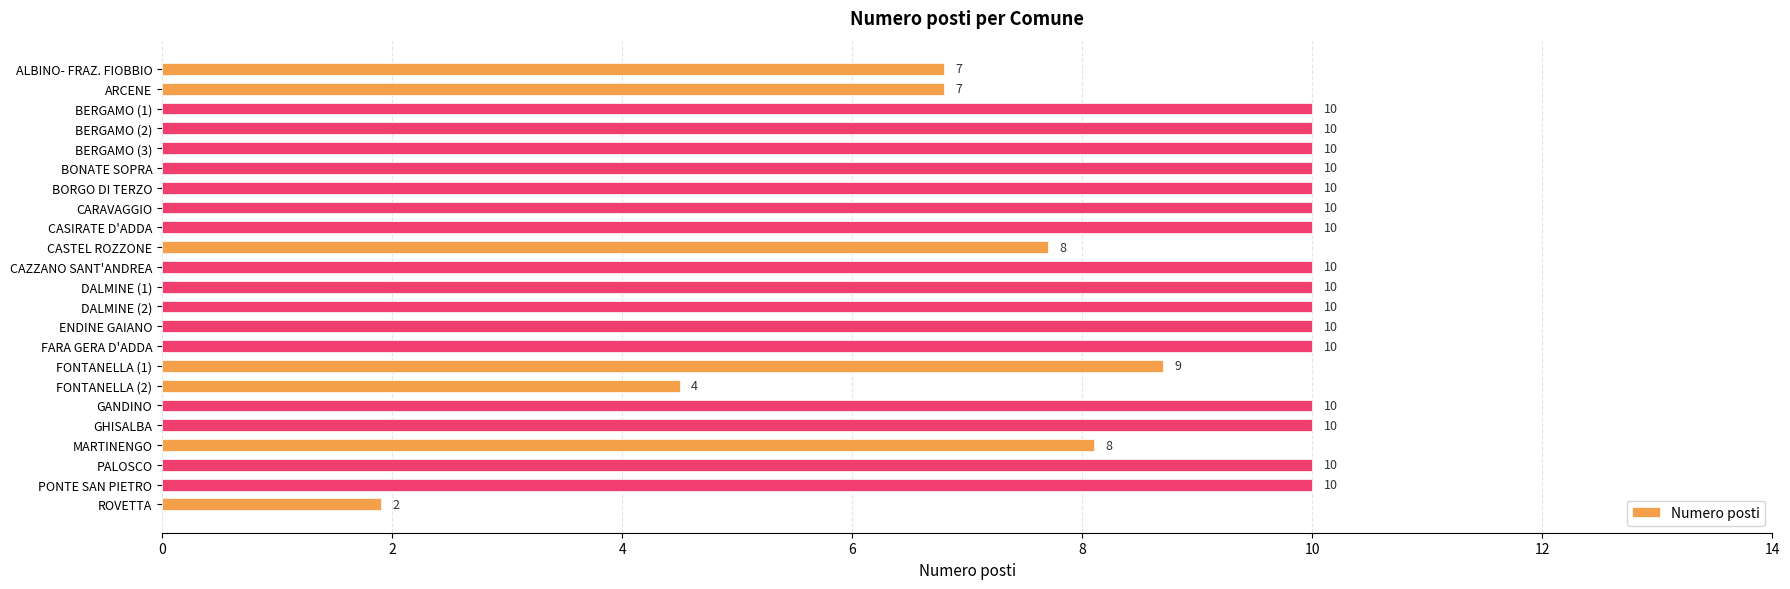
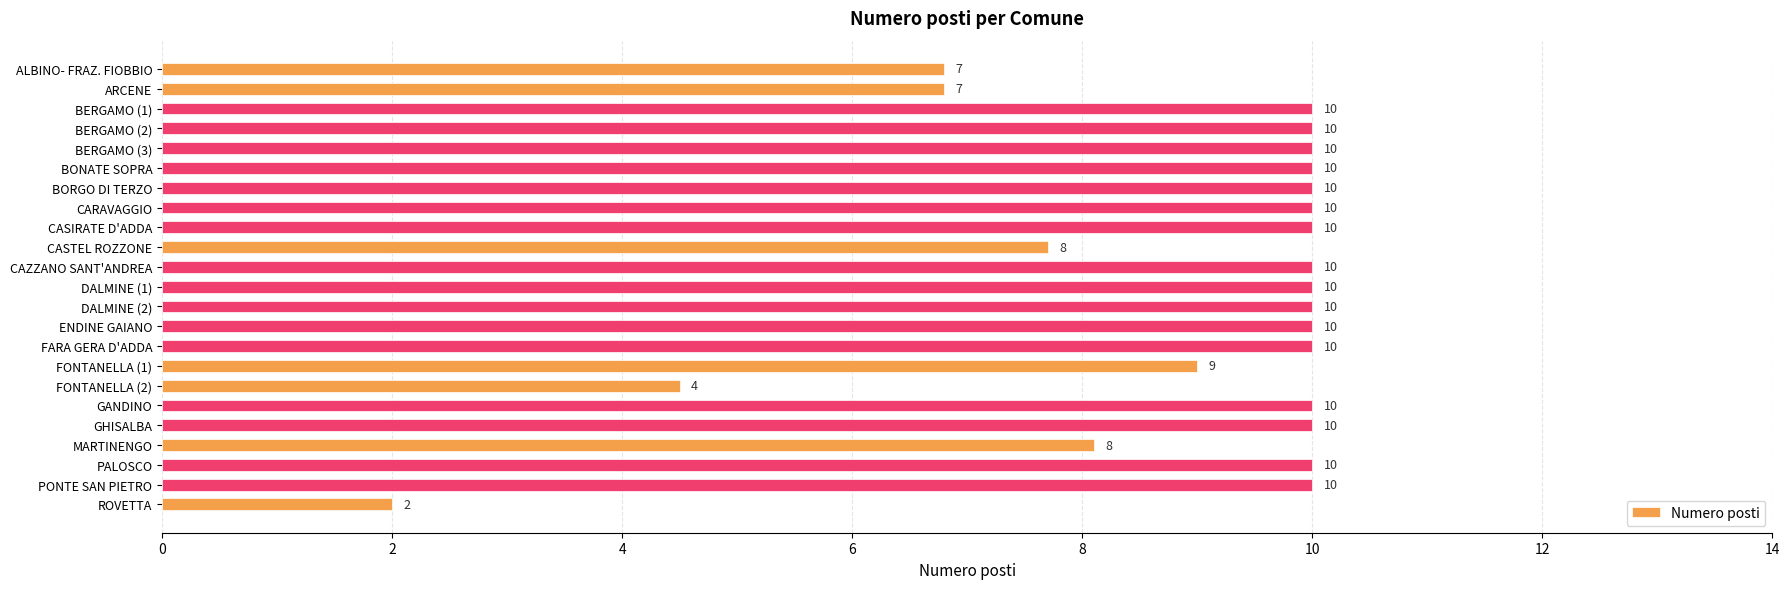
  {
-   "FONTANELLA (1)": 8.7,
-   "ROVETTA": 1.9
+   "FONTANELLA (1)": 9.0,
+   "ROVETTA": 2.0
  }
